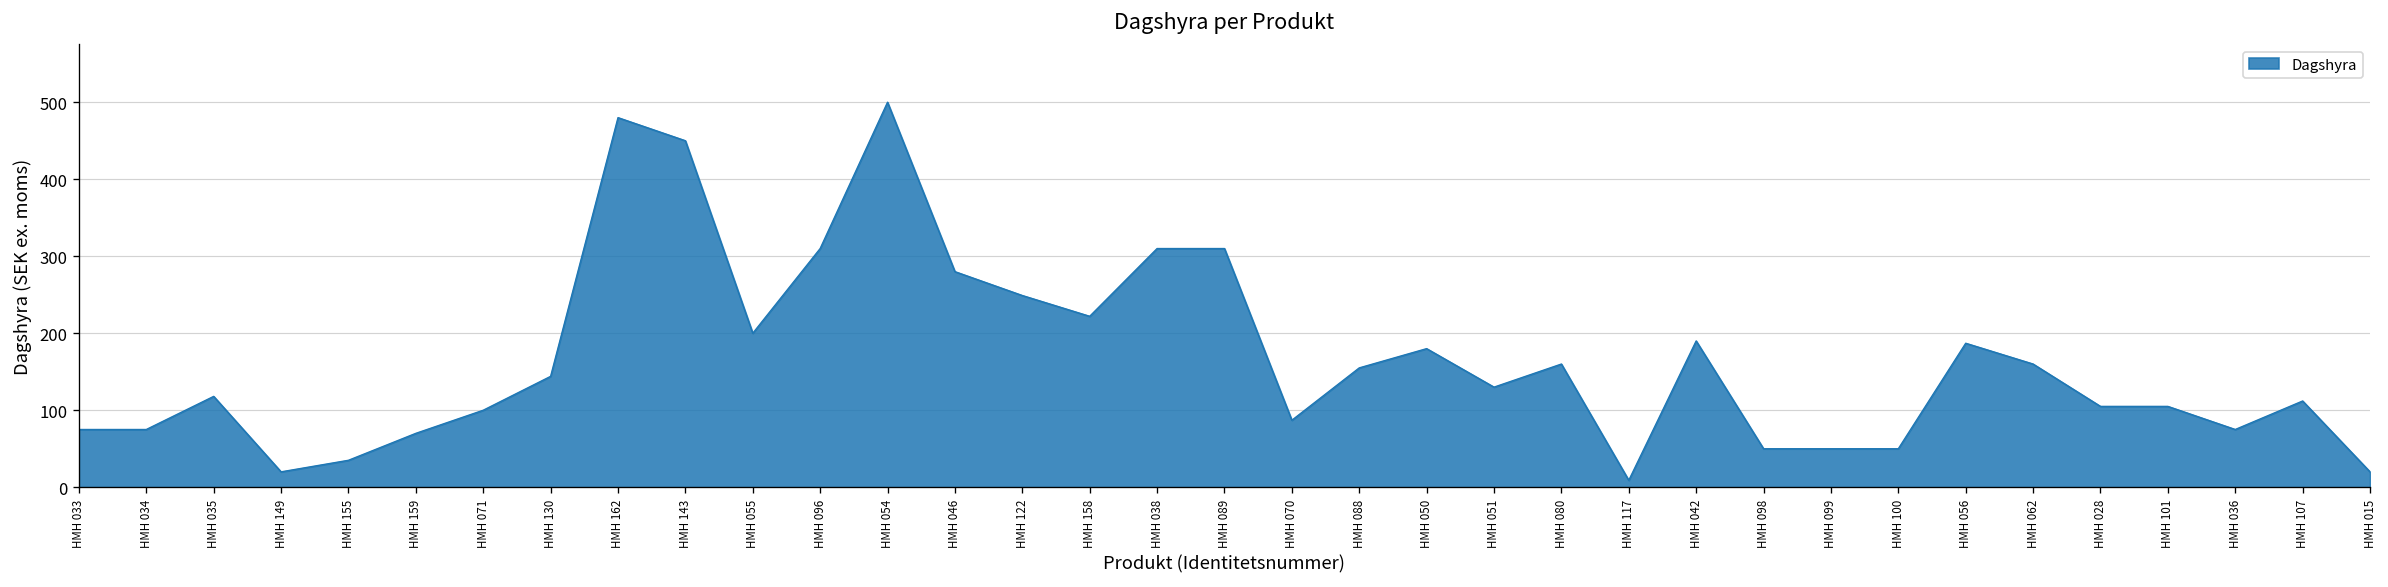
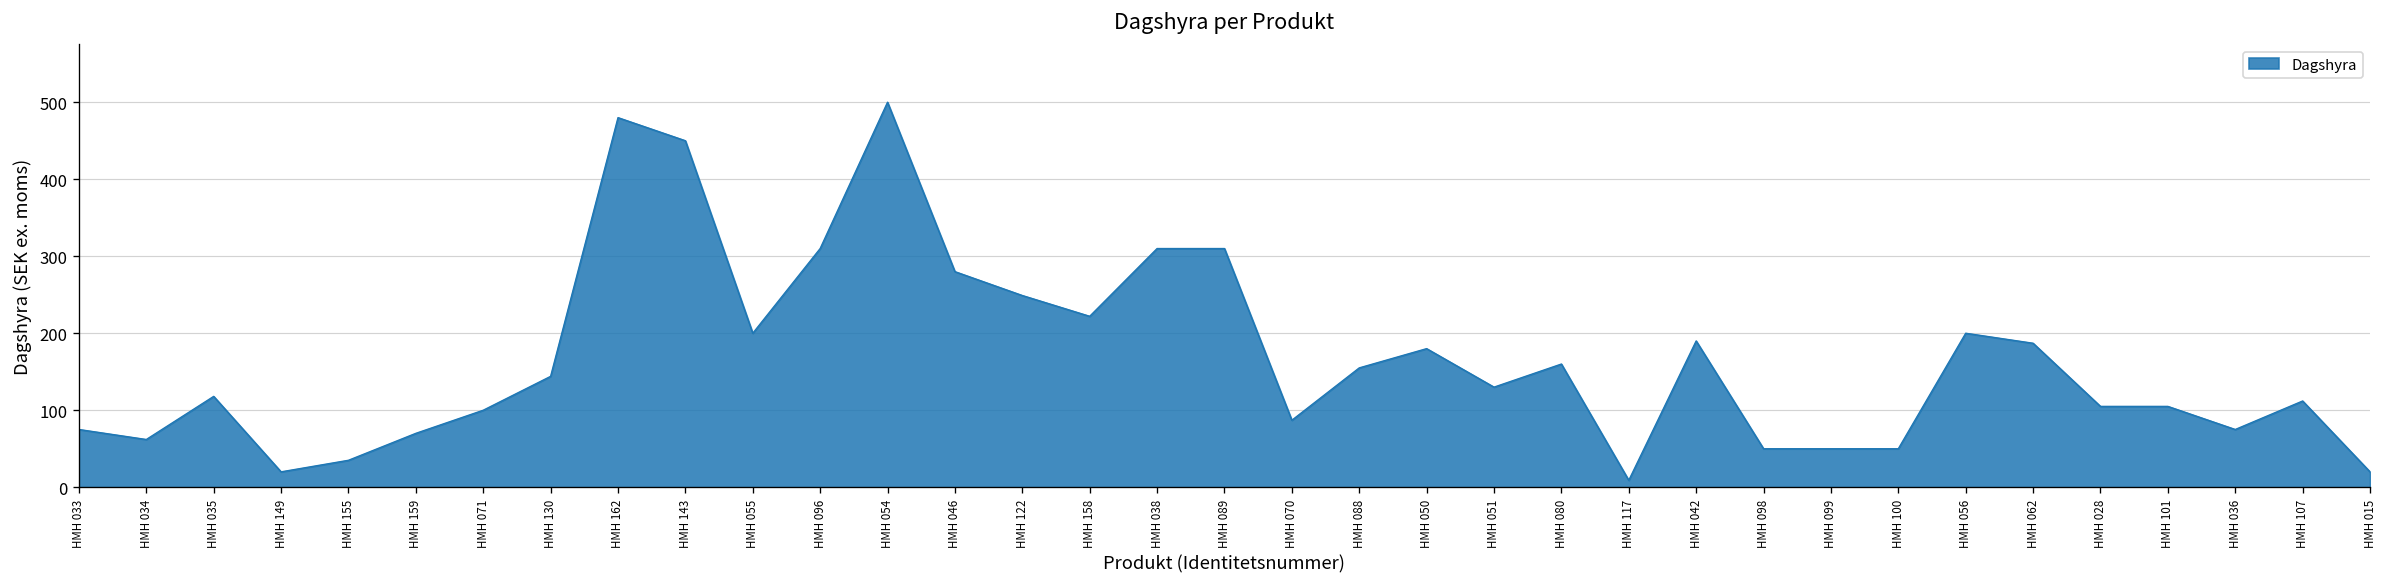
  {
    "HMH 033": 80,
-   "HMH 034": 80,
+   "HMH 034": 60,
    "HMH 035": 120,
    "HMH 149": 20,
    "HMH 155": 40,
    "HMH 159": 70,
    "HMH 071": 100,
    "HMH 130": 140,
    "HMH 162": 480,
    "HMH 143": 450,
    "HMH 055": 200,
    "HMH 096": 310,
    "HMH 054": 500,
    "HMH 046": 280,
    "HMH 122": 250,
    "HMH 158": 220,
    "HMH 038": 310,
    "HMH 089": 310,
    "HMH 070": 90,
    "HMH 088": 160,
    "HMH 050": 180,
    "HMH 051": 130,
    "HMH 080": 160,
    "HMH 117": 10,
    "HMH 042": 190,
    "HMH 098": 50,
    "HMH 099": 50,
    "HMH 100": 50,
-   "HMH 056": 190,
-   "HMH 062": 160,
+   "HMH 056": 200,
+   "HMH 062": 190,
    "HMH 028": 110,
    "HMH 101": 110,
    "HMH 036": 80,
    "HMH 107": 110,
    "HMH 015": 20
  }
